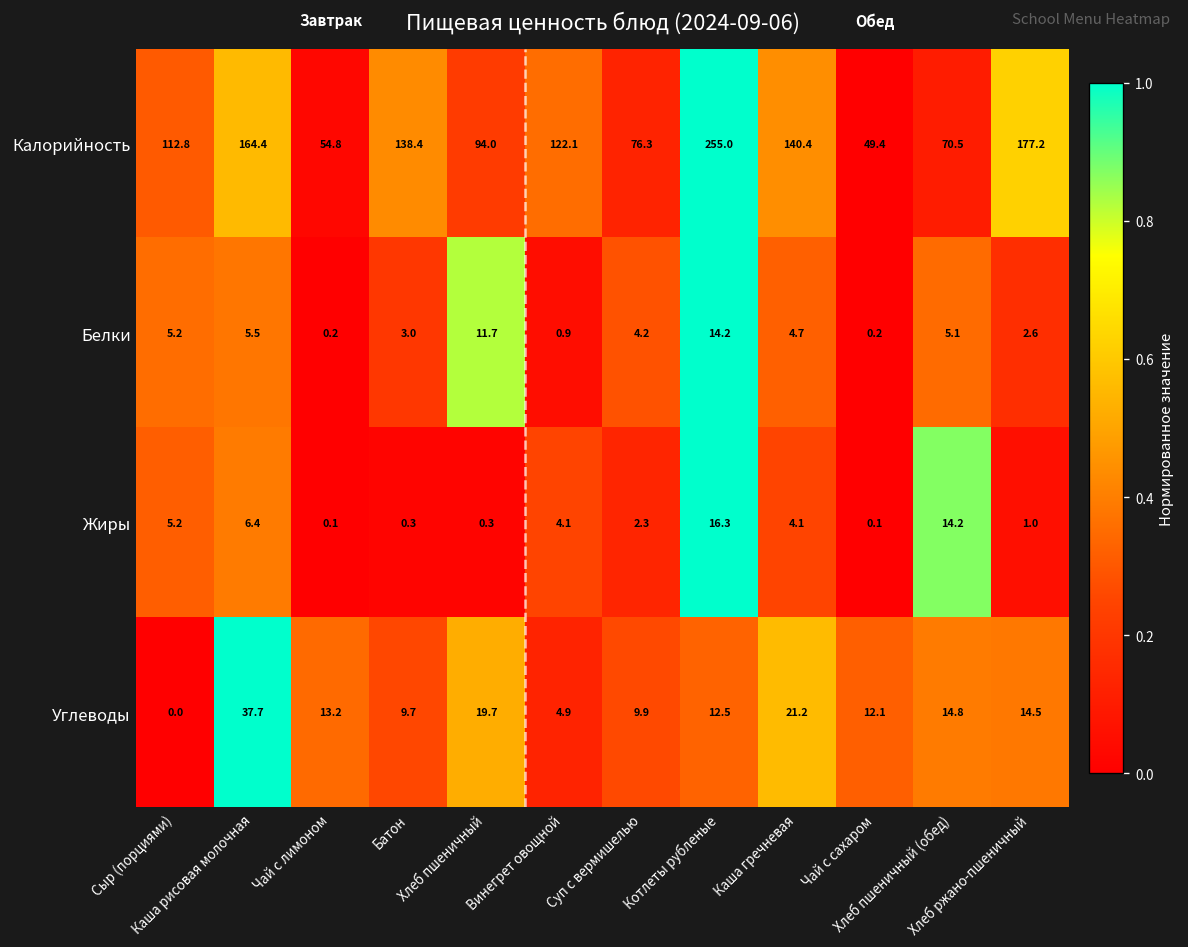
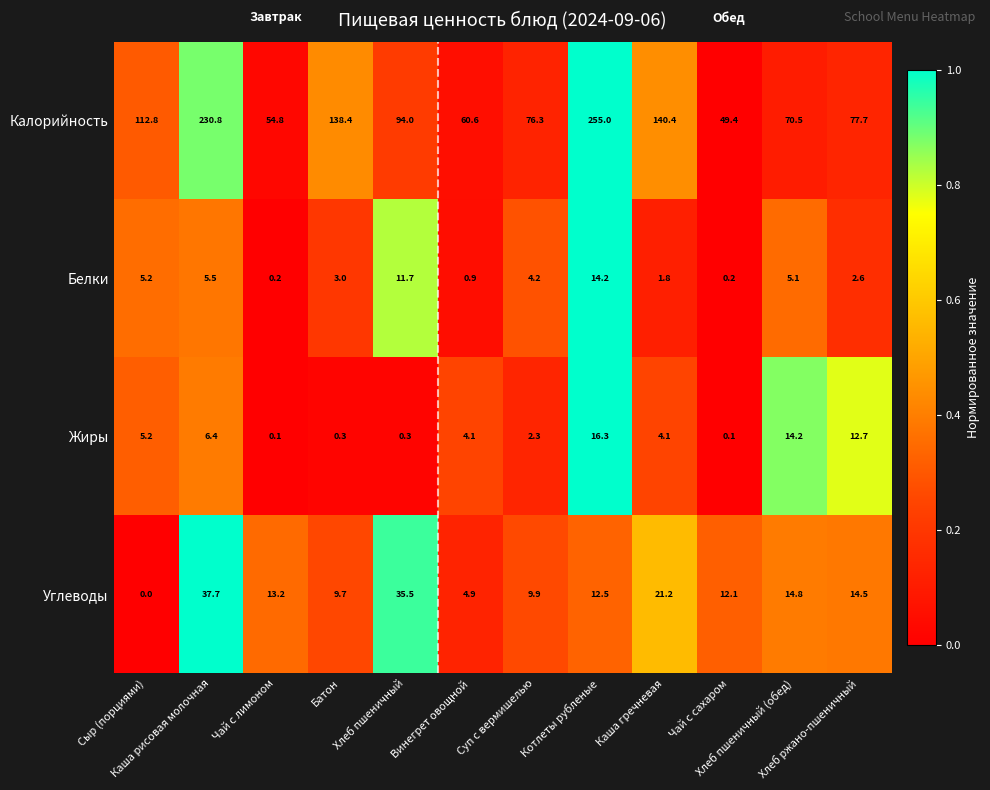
  {
    "Калорийность": {
      "Сыр (порциями)": 112.8,
-     "Каша рисовая молочная": 164.4,
+     "Каша рисовая молочная": 230.8,
      "Чай с лимоном": 54.8,
      "Батон": 138.4,
      "Хлеб пшеничный": 94.0,
-     "Винегрет овощной": 122.1,
+     "Винегрет овощной": 60.6,
      "Суп с вермишелью": 76.3,
      "Котлеты рубленые": 255.0,
      "Каша гречневая": 140.4,
      "Чай с сахаром": 49.4,
      "Хлеб пшеничный (обед)": 70.5,
-     "Хлеб ржано-пшеничный": 177.2
+     "Хлеб ржано-пшеничный": 77.7
    },
    "Белки": {
      "Сыр (порциями)": 5.2,
      "Каша рисовая молочная": 5.5,
      "Чай с лимоном": 0.2,
      "Батон": 3.0,
      "Хлеб пшеничный": 11.7,
      "Винегрет овощной": 0.9,
      "Суп с вермишелью": 4.2,
      "Котлеты рубленые": 14.2,
-     "Каша гречневая": 4.7,
+     "Каша гречневая": 1.8,
      "Чай с сахаром": 0.2,
      "Хлеб пшеничный (обед)": 5.1,
      "Хлеб ржано-пшеничный": 2.6
    },
    "Жиры": {
      "Сыр (порциями)": 5.2,
      "Каша рисовая молочная": 6.4,
      "Чай с лимоном": 0.1,
      "Батон": 0.3,
      "Хлеб пшеничный": 0.3,
      "Винегрет овощной": 4.1,
      "Суп с вермишелью": 2.3,
      "Котлеты рубленые": 16.3,
      "Каша гречневая": 4.1,
      "Чай с сахаром": 0.1,
      "Хлеб пшеничный (обед)": 14.2,
-     "Хлеб ржано-пшеничный": 1.0
+     "Хлеб ржано-пшеничный": 12.7
    },
    "Углеводы": {
      "Сыр (порциями)": 0.0,
      "Каша рисовая молочная": 37.7,
      "Чай с лимоном": 13.2,
      "Батон": 9.7,
-     "Хлеб пшеничный": 19.7,
+     "Хлеб пшеничный": 35.5,
      "Винегрет овощной": 4.9,
      "Суп с вермишелью": 9.9,
      "Котлеты рубленые": 12.5,
      "Каша гречневая": 21.2,
      "Чай с сахаром": 12.1,
      "Хлеб пшеничный (обед)": 14.8,
      "Хлеб ржано-пшеничный": 14.5
    }
  }
